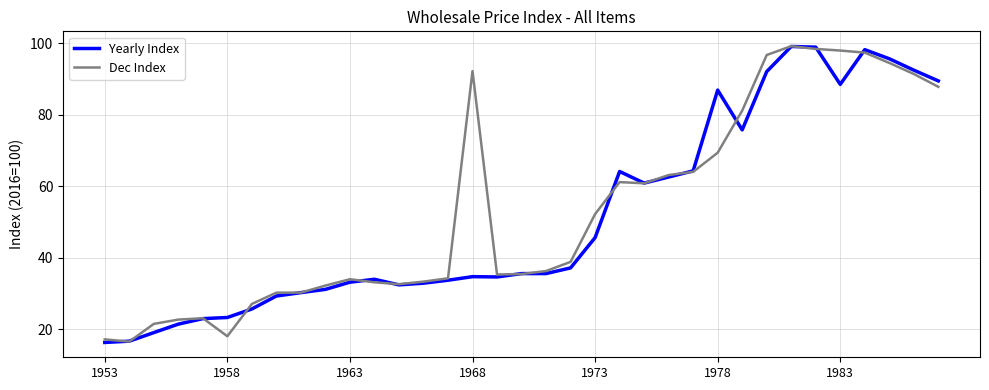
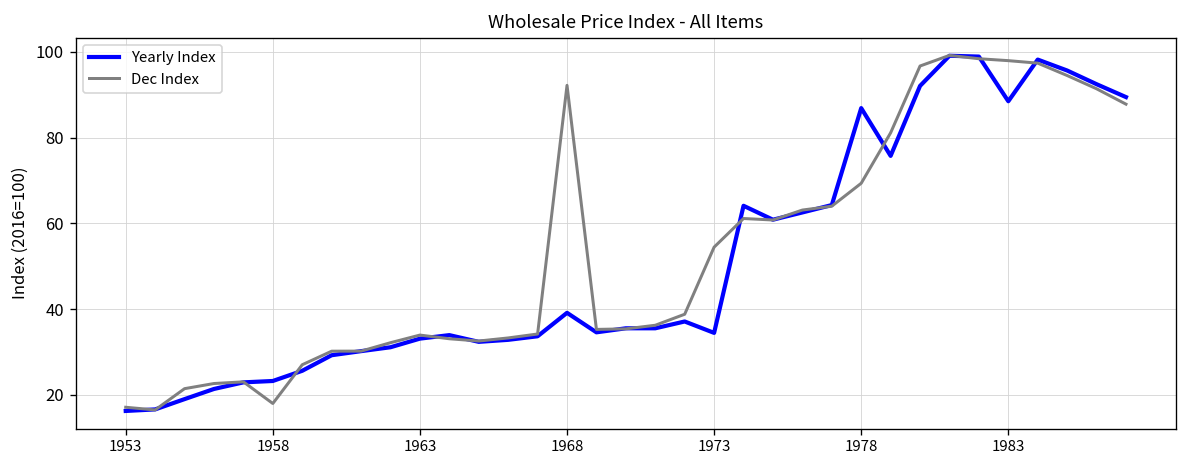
  {
    "Yearly Index": {
      "1953": 16,
      "1958": 23,
      "1963": 33,
-     "1968": 35,
-     "1973": 46,
+     "1968": 39,
+     "1973": 34,
      "1978": 87,
      "1983": 89
    },
    "Dec Index": {
      "1953": 17,
      "1958": 18,
      "1963": 34,
      "1968": 92,
-     "1973": 52,
+     "1973": 54,
      "1978": 69,
      "1983": 98
    }
  }
